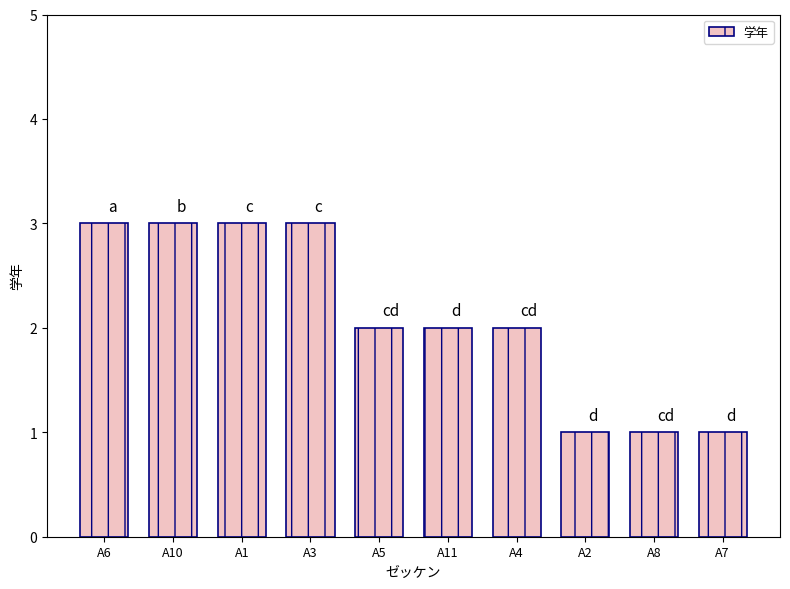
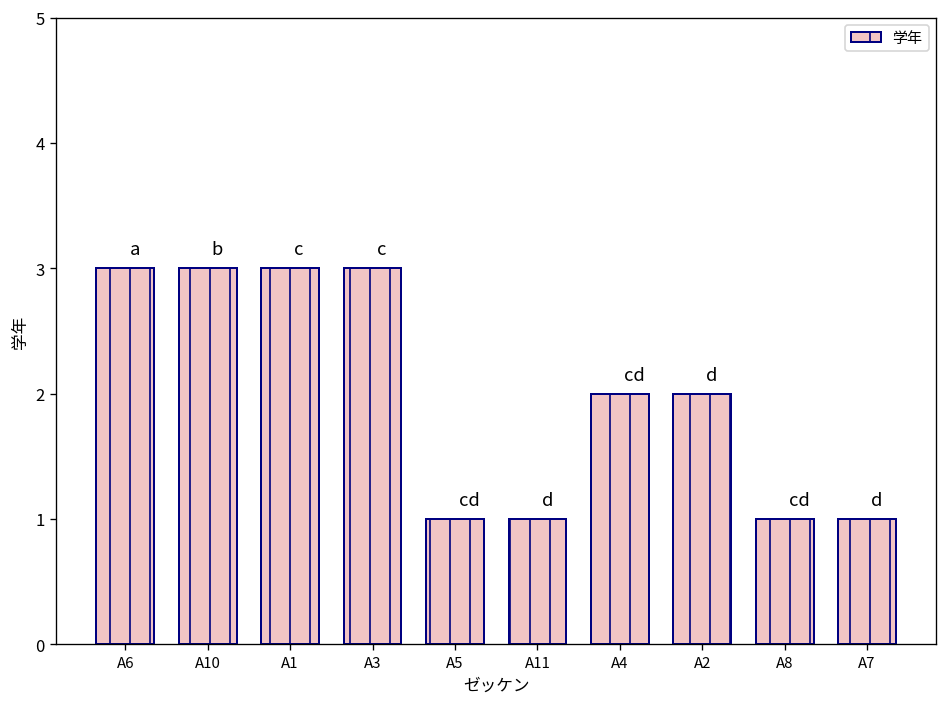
  {
    "A6": 3,
    "A10": 3,
    "A1": 3,
    "A3": 3,
-   "A5": 2,
-   "A11": 2,
+   "A5": 1,
+   "A11": 1,
    "A4": 2,
-   "A2": 1,
+   "A2": 2,
    "A8": 1,
    "A7": 1
  }
